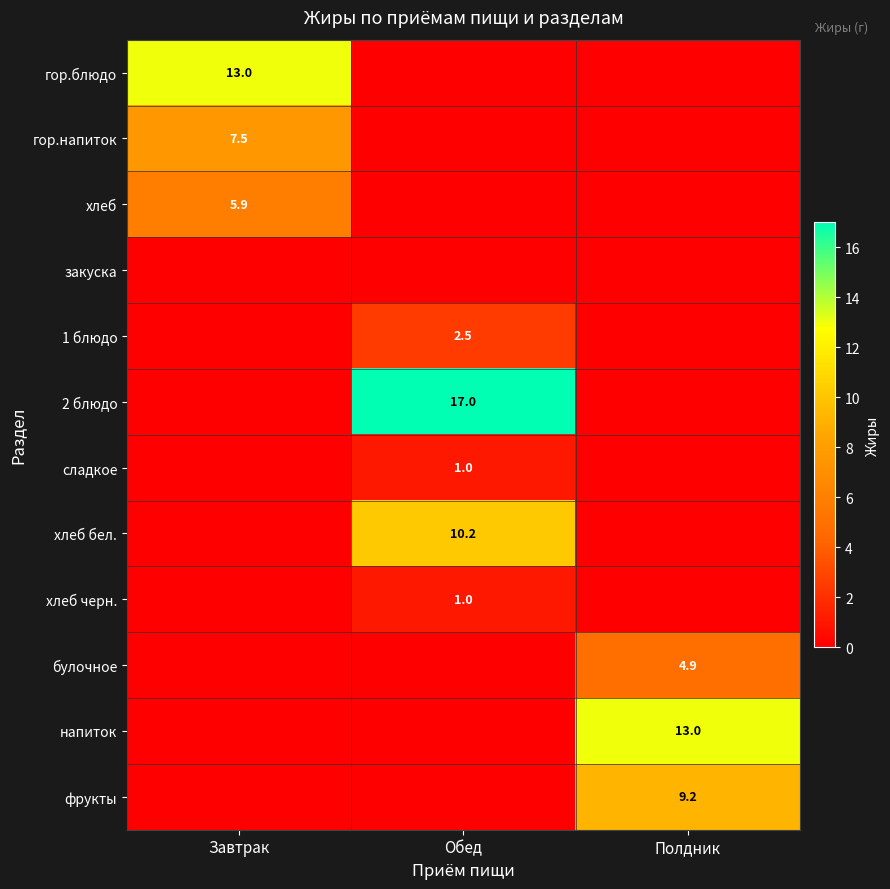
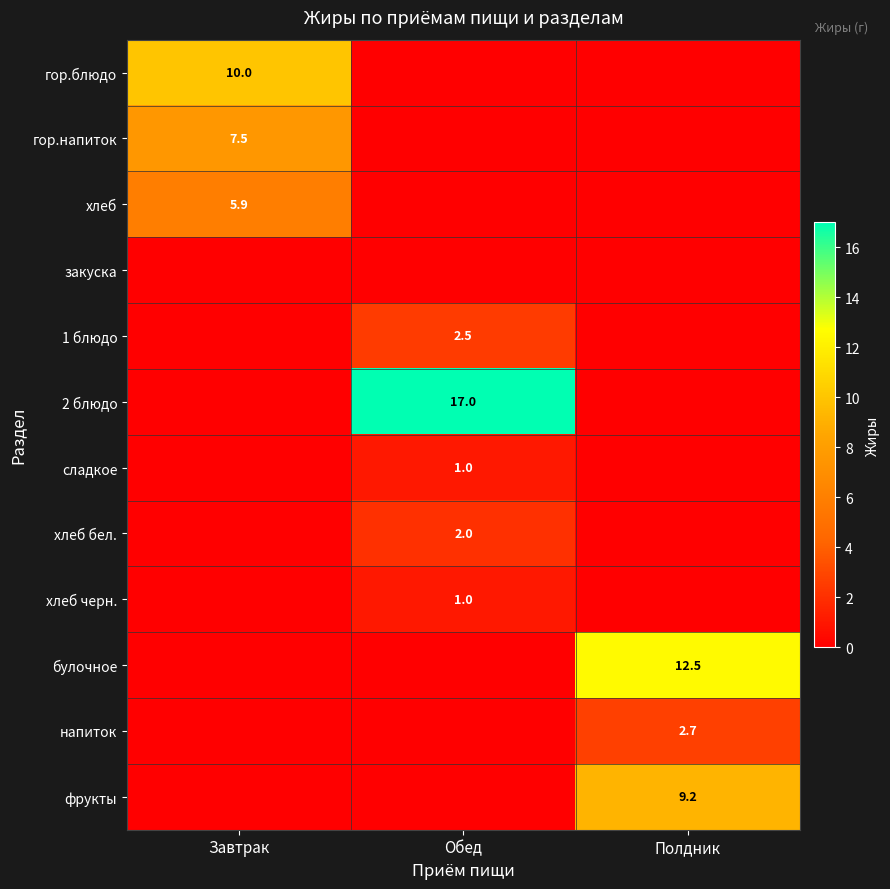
  {
    "гор.блюдо": {
-     "Завтрак": 13.0
+     "Завтрак": 10.0
    },
    "гор.напиток": {
      "Завтрак": 7.5
    },
    "хлеб": {
      "Завтрак": 5.9
    },
    "1 блюдо": {
      "Обед": 2.5
    },
    "2 блюдо": {
      "Обед": 17.0
    },
    "сладкое": {
      "Обед": 1.0
    },
    "хлеб бел.": {
-     "Обед": 10.2
+     "Обед": 2.0
    },
    "хлеб черн.": {
      "Обед": 1.0
    },
    "булочное": {
-     "Полдник": 4.9
+     "Полдник": 12.5
    },
    "напиток": {
-     "Полдник": 13.0
+     "Полдник": 2.7
    },
    "фрукты": {
      "Полдник": 9.2
    }
  }
